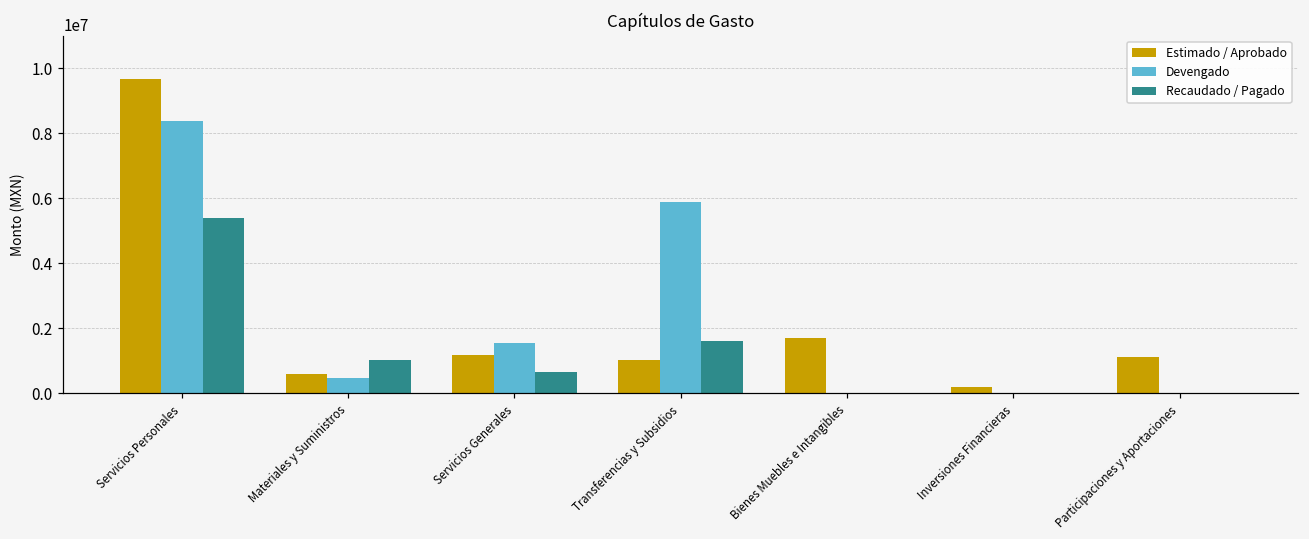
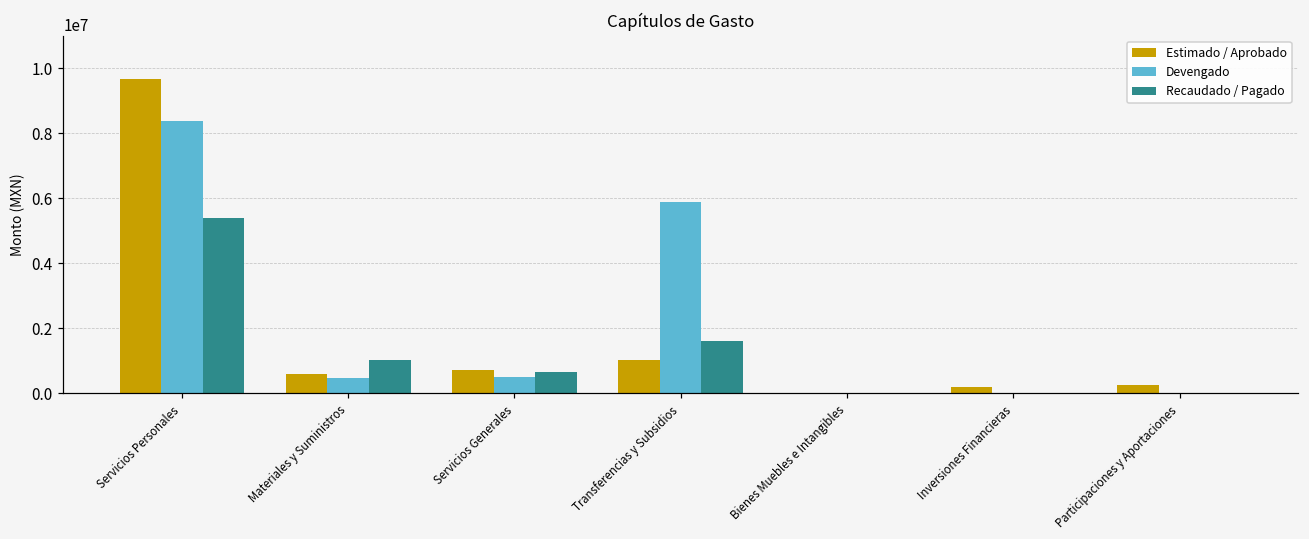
  {
    "Estimado / Aprobado": {
      "Servicios Personales": 9700000,
      "Materiales y Suministros": 600000,
-     "Servicios Generales": 1200000,
+     "Servicios Generales": 700000,
      "Transferencias y Subsidios": 1000000,
-     "Bienes Muebles e Intangibles": 1700000,
+     "Bienes Muebles e Intangibles": 0,
      "Inversiones Financieras": 200000,
-     "Participaciones y Aportaciones": 1100000
+     "Participaciones y Aportaciones": 300000
    },
    "Devengado": {
      "Servicios Personales": 8400000,
      "Materiales y Suministros": 500000,
-     "Servicios Generales": 1500000,
+     "Servicios Generales": 500000,
      "Transferencias y Subsidios": 5900000,
      "Bienes Muebles e Intangibles": 0,
      "Inversiones Financieras": 0,
      "Participaciones y Aportaciones": 0
    },
    "Recaudado / Pagado": {
      "Servicios Personales": 5400000,
      "Materiales y Suministros": 1000000,
      "Servicios Generales": 600000,
      "Transferencias y Subsidios": 1600000,
      "Bienes Muebles e Intangibles": 0,
      "Inversiones Financieras": 0,
      "Participaciones y Aportaciones": 0
    }
  }
